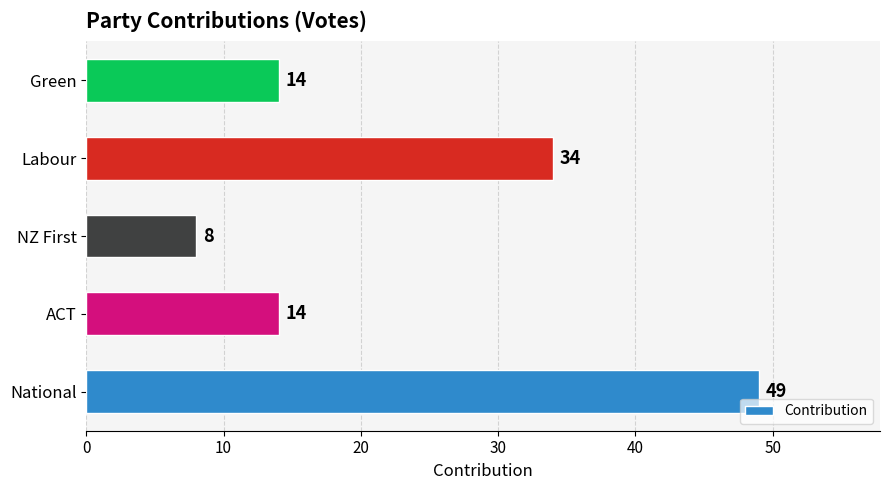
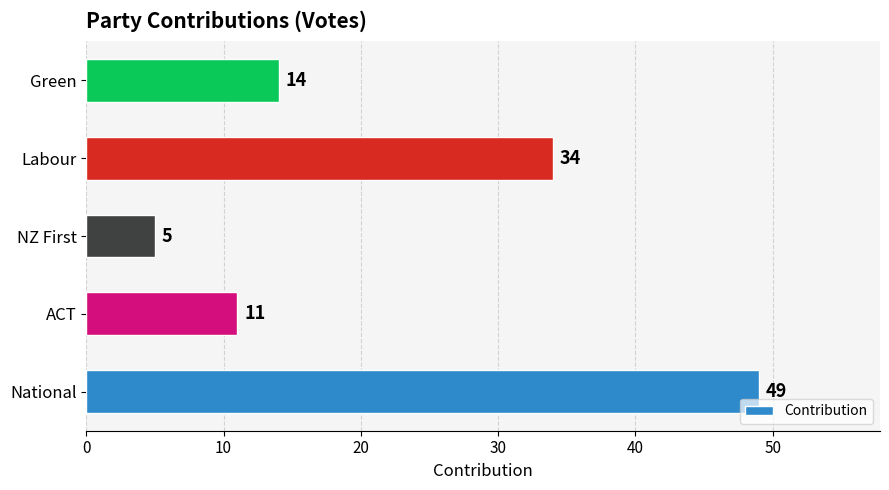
  {
    "Green": 14,
    "Labour": 34,
-   "NZ First": 8,
-   "ACT": 14
+   "NZ First": 5,
+   "ACT": 11
  }
